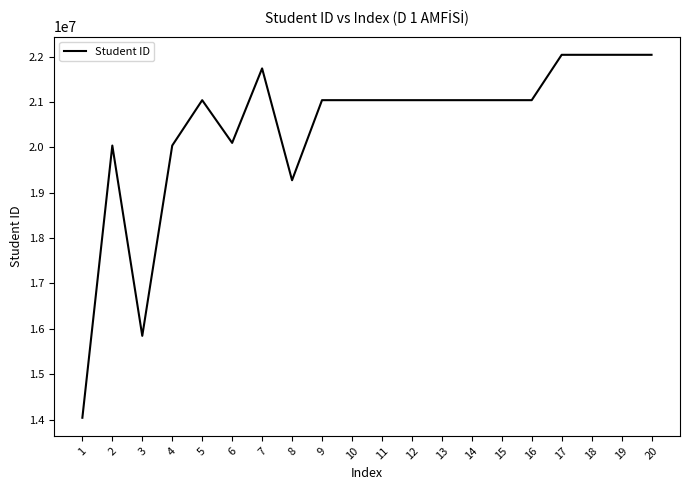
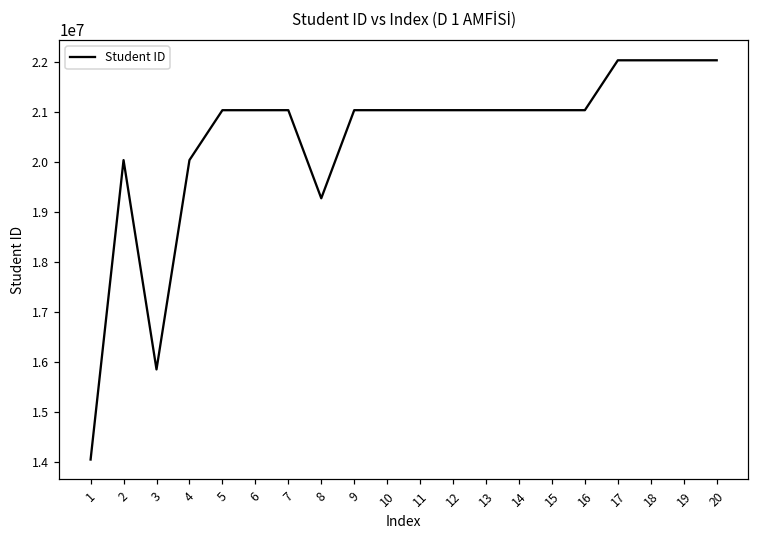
  {
    "1": 14000000,
    "2": 20000000,
    "3": 15800000,
    "4": 20000000,
    "5": 21000000,
-   "6": 20100000,
-   "7": 21700000,
+   "6": 21000000,
+   "7": 21000000,
    "8": 19300000,
    "9": 21000000,
    "10": 21000000,
    "11": 21000000,
    "12": 21000000,
    "13": 21000000,
    "14": 21000000,
    "15": 21000000,
    "16": 21000000,
    "17": 22000000,
    "18": 22000000,
    "19": 22000000,
    "20": 22000000
  }
